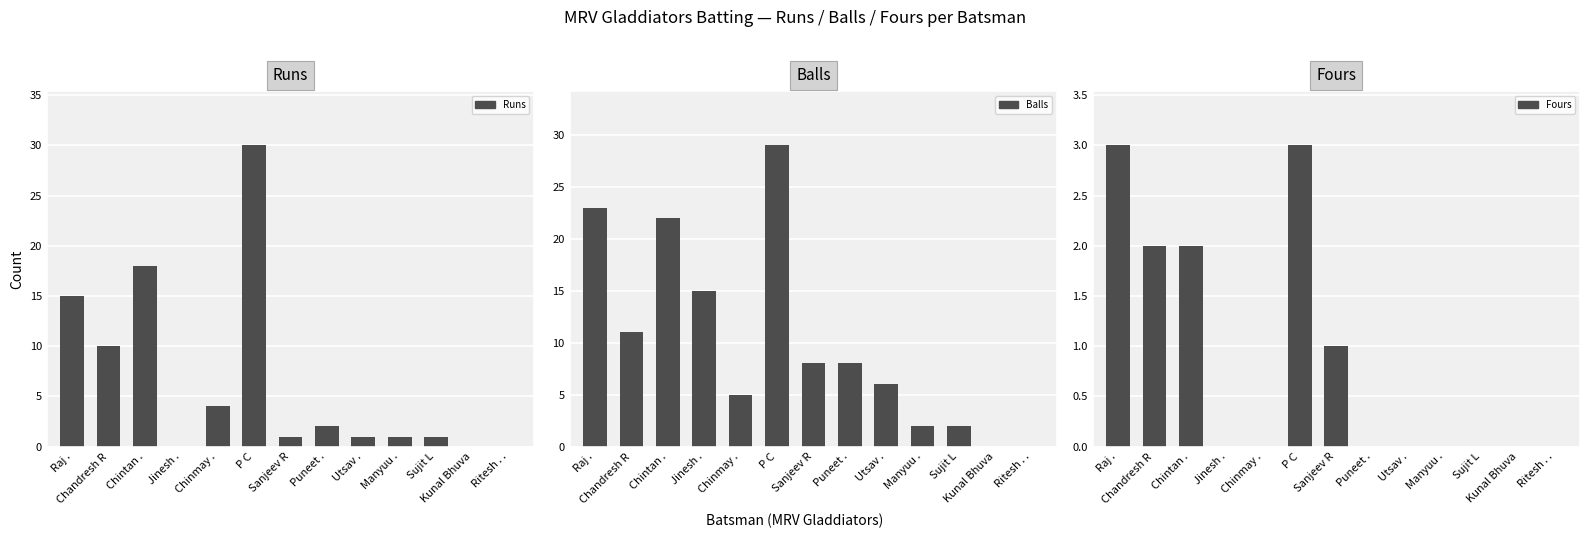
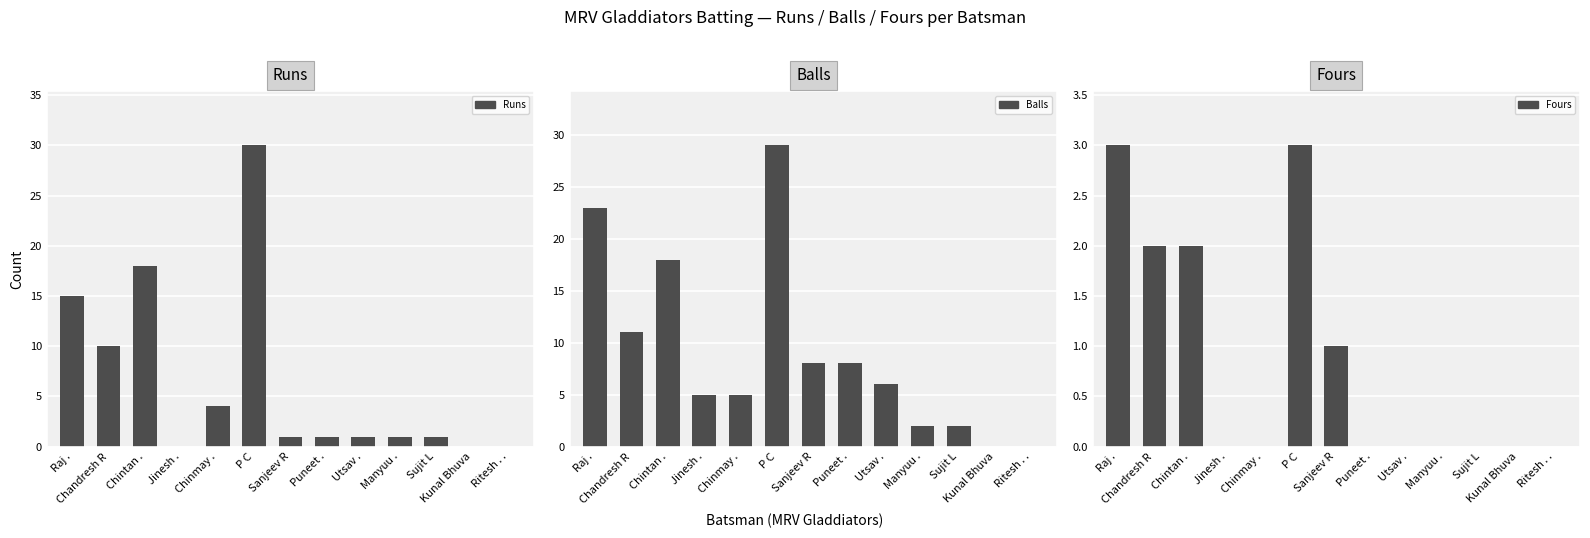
  {
    "Runs": {
      "Raj .": 15,
      "Chandresh R": 10,
      "Chintan .": 18,
      "Jinesh .": 0,
      "Chinmay .": 4,
      "P C": 30,
      "Sanjeev R": 1,
-     "Puneet .": 2,
+     "Puneet .": 1,
      "Utsav .": 1,
      "Manyuu .": 1,
      "Sujit L": 1,
      "Kunal Bhuva": 0,
      "Ritesh . .": 0
    },
    "Balls": {
      "Raj .": 23,
      "Chandresh R": 11,
-     "Chintan .": 22,
-     "Jinesh .": 15,
+     "Chintan .": 18,
+     "Jinesh .": 5,
      "Chinmay .": 5,
      "P C": 29,
      "Sanjeev R": 8,
      "Puneet .": 8,
      "Utsav .": 6,
      "Manyuu .": 2,
      "Sujit L": 2,
      "Kunal Bhuva": 0,
      "Ritesh . .": 0
    },
    "Fours": {
      "Raj .": 3.00,
      "Chandresh R": 2.00,
      "Chintan .": 2.00,
      "Jinesh .": 0.00,
      "Chinmay .": 0.00,
      "P C": 3.00,
      "Sanjeev R": 1.00,
      "Puneet .": 0.00,
      "Utsav .": 0.00,
      "Manyuu .": 0.00,
      "Sujit L": 0.00,
      "Kunal Bhuva": 0.00,
      "Ritesh . .": 0.00
    }
  }
